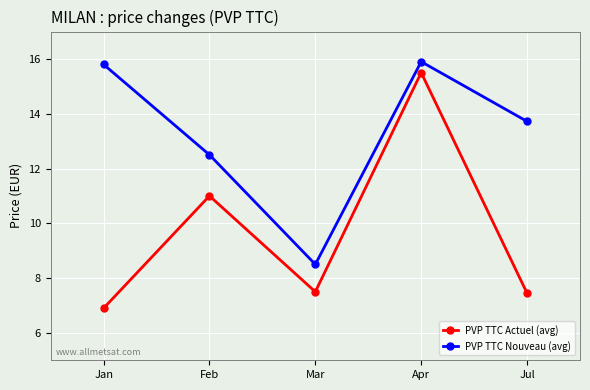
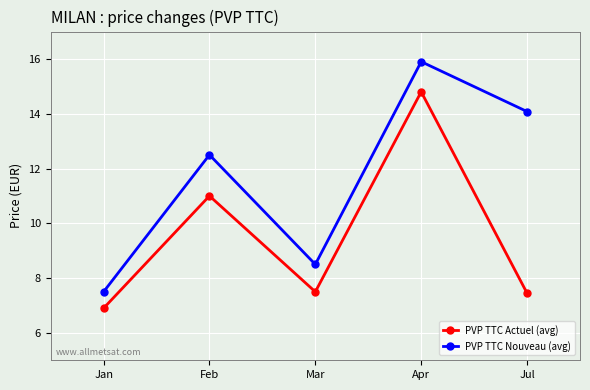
  {
    "PVP TTC Actuel (avg)": {
      "Jan": 6.9,
      "Feb": 11.0,
      "Mar": 7.5,
-     "Apr": 15.5,
+     "Apr": 14.8,
      "Jul": 7.5
    },
    "PVP TTC Nouveau (avg)": {
-     "Jan": 15.8,
+     "Jan": 7.5,
      "Feb": 12.5,
      "Mar": 8.5,
      "Apr": 15.9,
-     "Jul": 13.7
+     "Jul": 14.1
    }
  }
